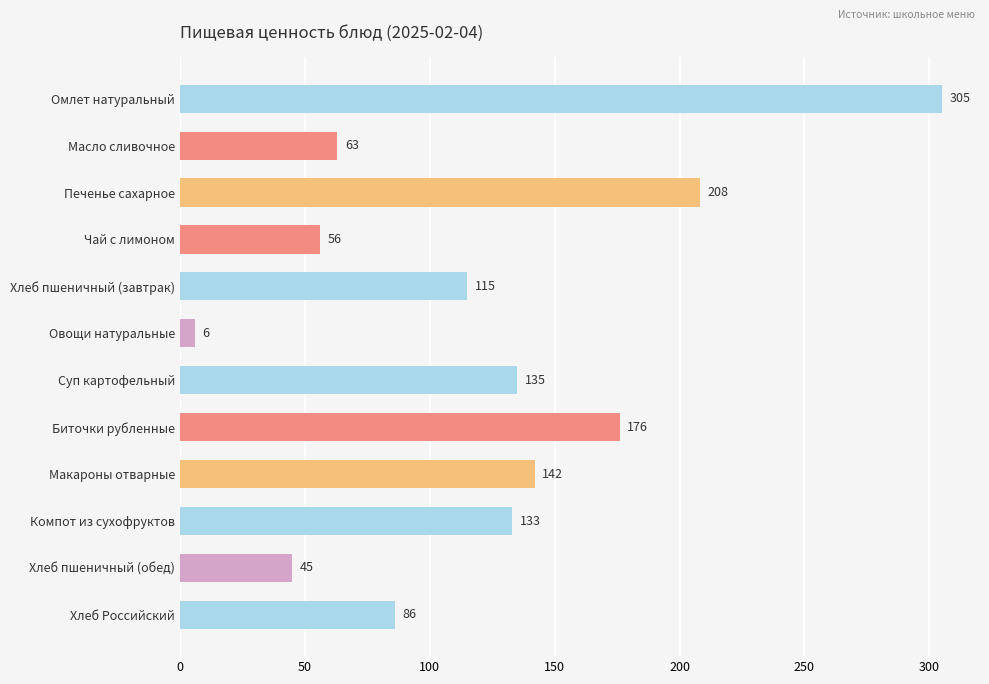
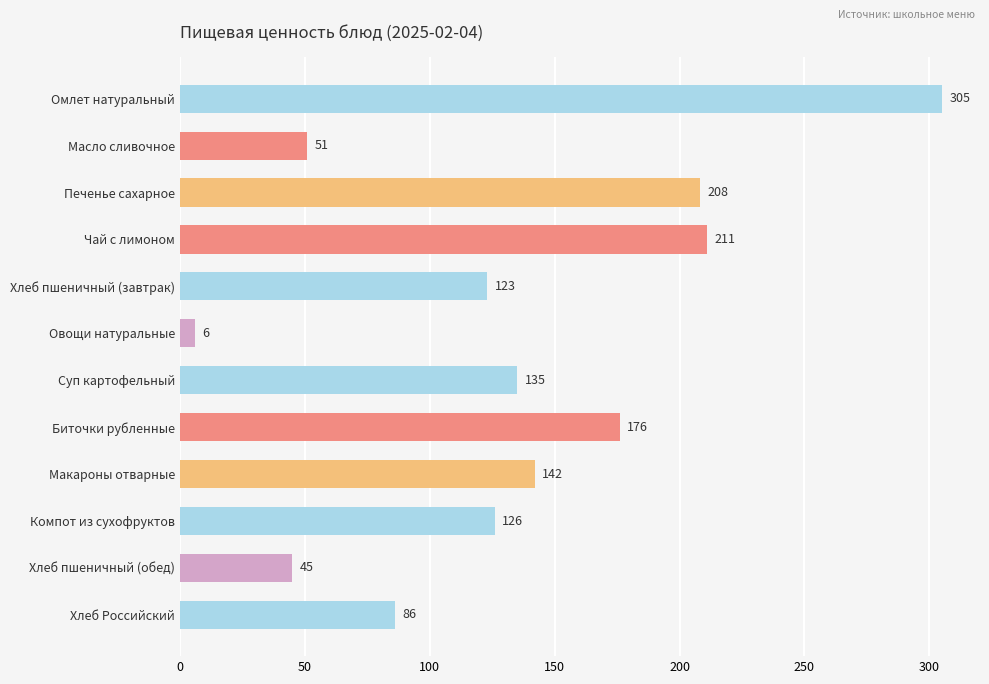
  {
    "Омлет натуральный": 305,
-   "Масло сливочное": 63,
+   "Масло сливочное": 51,
    "Печенье сахарное": 208,
-   "Чай с лимоном": 56,
-   "Хлеб пшеничный (завтрак)": 115,
+   "Чай с лимоном": 211,
+   "Хлеб пшеничный (завтрак)": 123,
    "Овощи натуральные": 6,
    "Суп картофельный": 135,
    "Биточки рубленные": 176,
    "Макароны отварные": 142,
-   "Компот из сухофруктов": 133,
+   "Компот из сухофруктов": 126,
    "Хлеб пшеничный (обед)": 45,
    "Хлеб Российский": 86
  }
